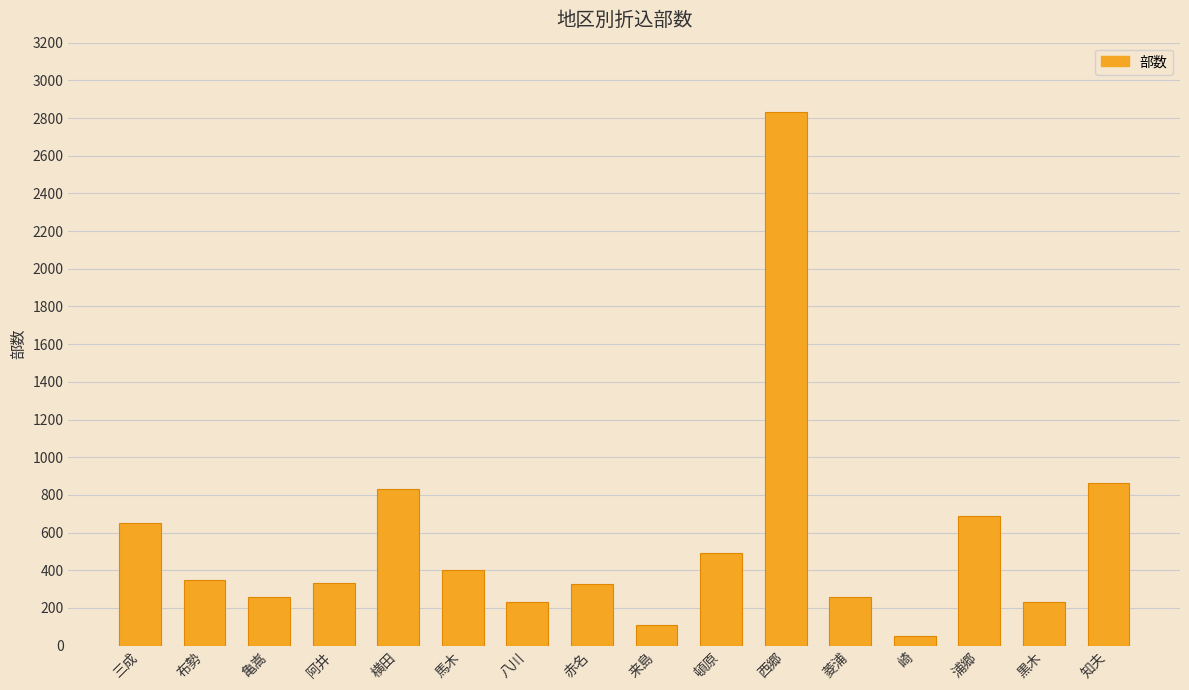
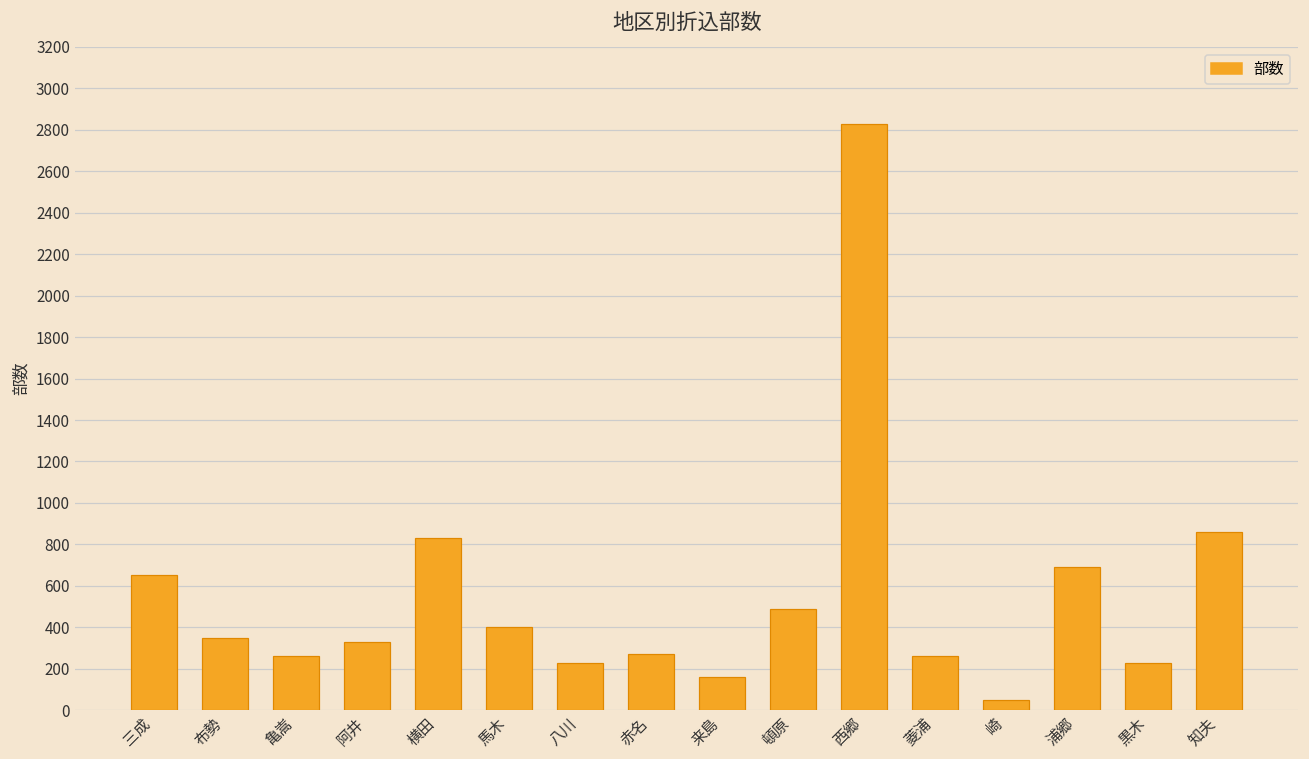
  {
    "三成": 650,
    "布勢": 350,
    "亀嵩": 260,
    "阿井": 330,
    "横田": 830,
    "馬木": 400,
    "八川": 230,
-   "赤名": 330,
-   "来島": 110,
+   "赤名": 270,
+   "来島": 160,
    "頓原": 490,
    "西郷": 2830,
    "菱浦": 260,
    "崎": 50,
    "浦郷": 690,
    "黒木": 230,
    "知夫": 860
  }
